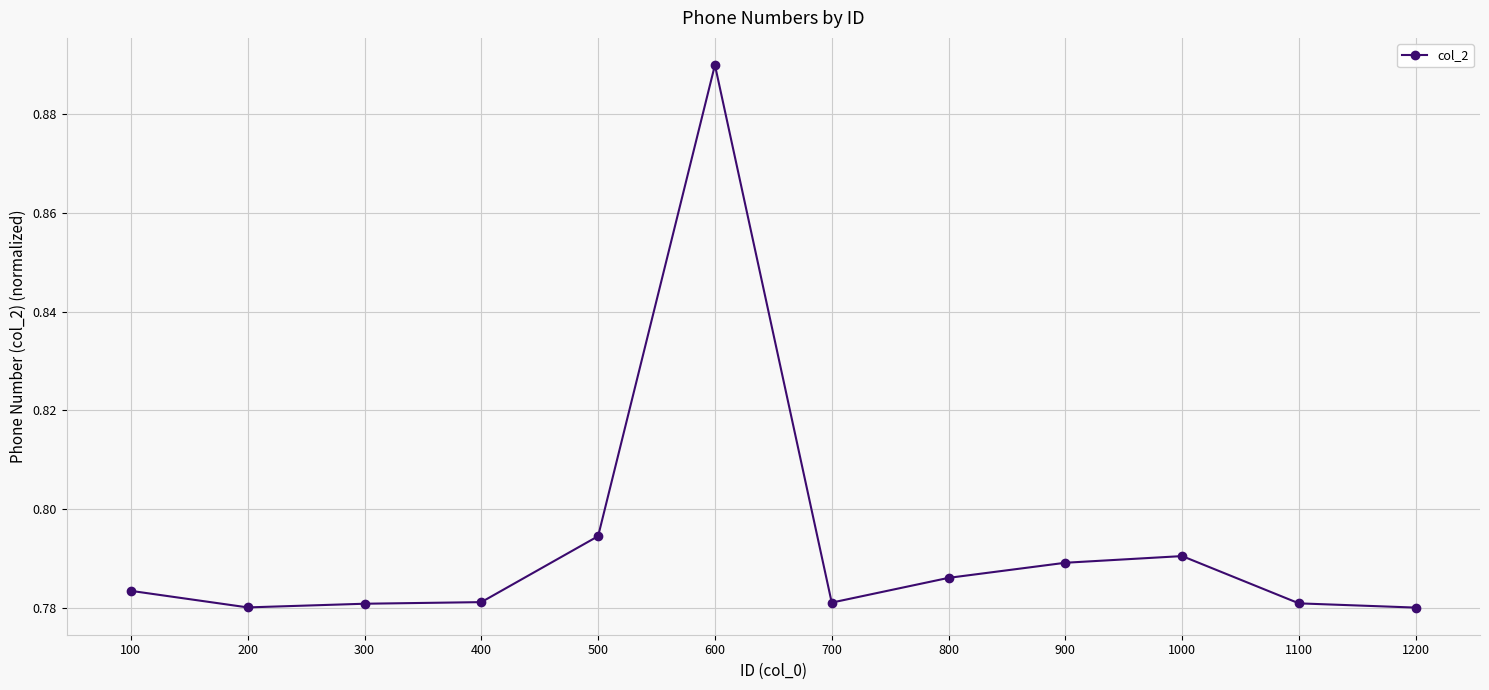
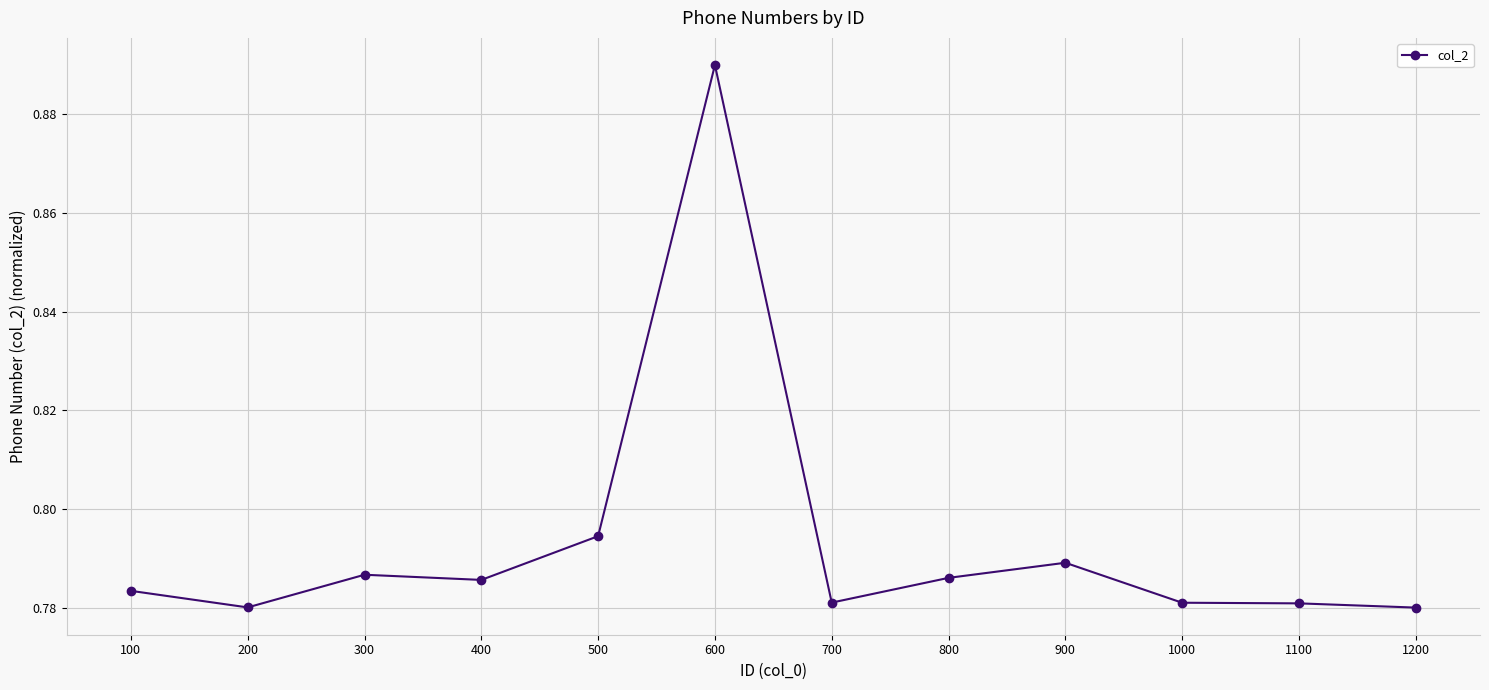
  {
    "100": 0.783,
    "200": 0.780,
-   "300": 0.781,
-   "400": 0.781,
+   "300": 0.787,
+   "400": 0.786,
    "500": 0.794,
    "600": 0.890,
    "700": 0.781,
    "800": 0.786,
    "900": 0.789,
-   "1000": 0.790,
+   "1000": 0.781,
    "1100": 0.781,
    "1200": 0.780
  }
